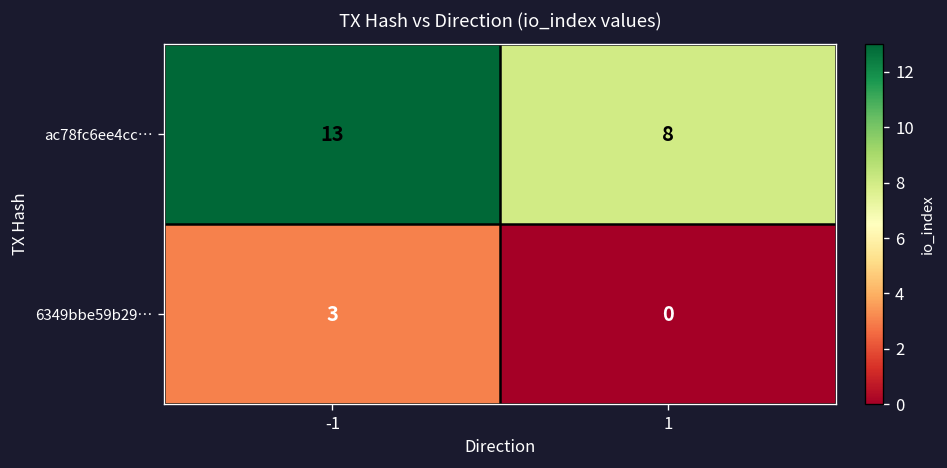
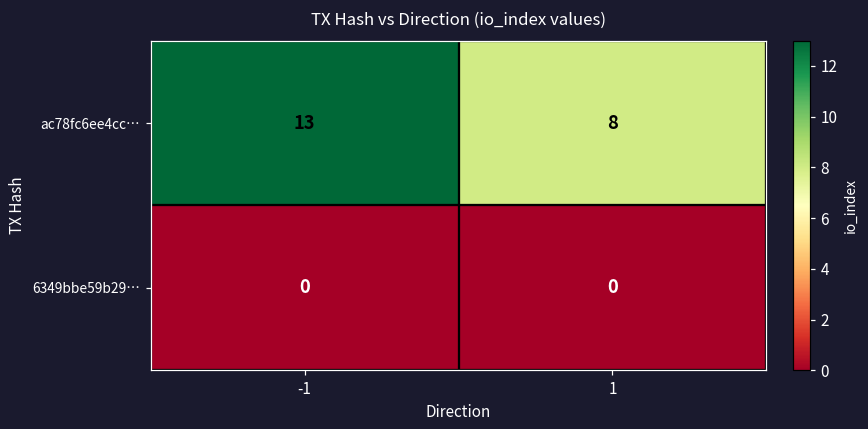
  {
    "ac78fc6ee4cc…": {
      "-1": 13,
      "1": 8
    },
    "6349bbe59b29…": {
-     "-1": 3,
+     "-1": 0,
      "1": 0
    }
  }
